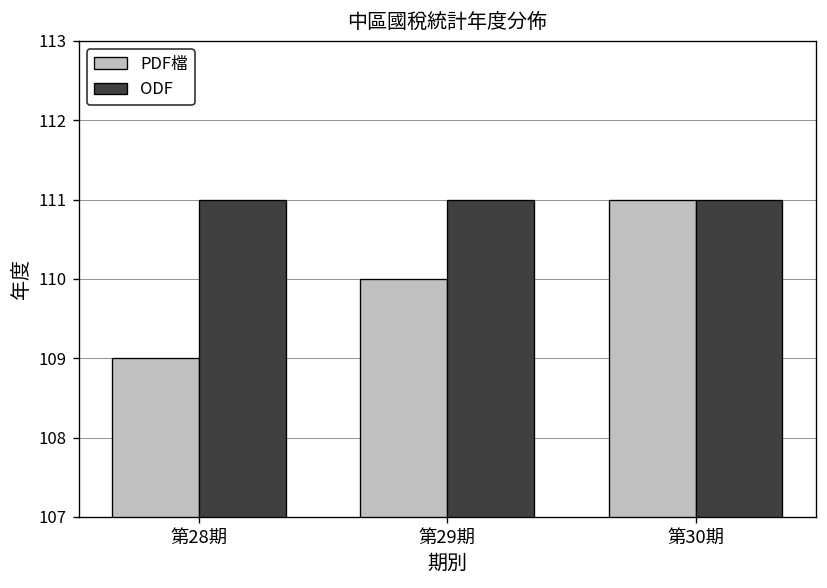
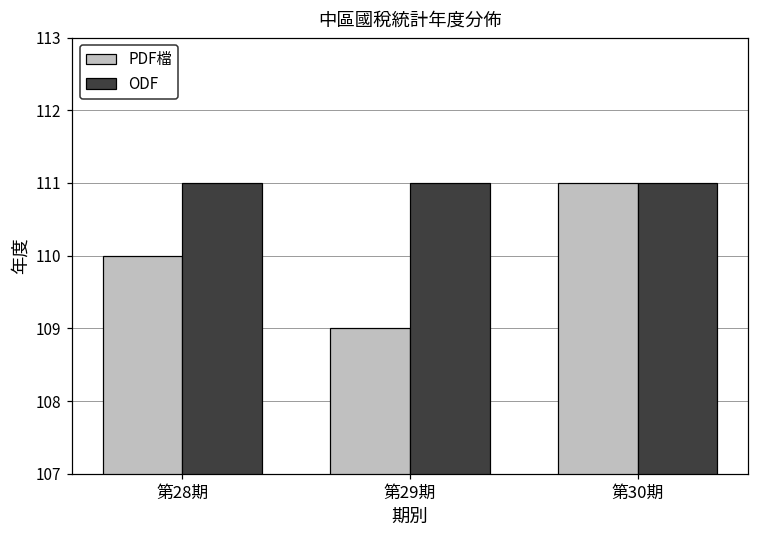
  {
    "PDF檔": {
-     "第28期": 109,
-     "第29期": 110,
+     "第28期": 110,
+     "第29期": 109,
      "第30期": 111
    },
    "ODF": {
      "第28期": 111,
      "第29期": 111,
      "第30期": 111
    }
  }
